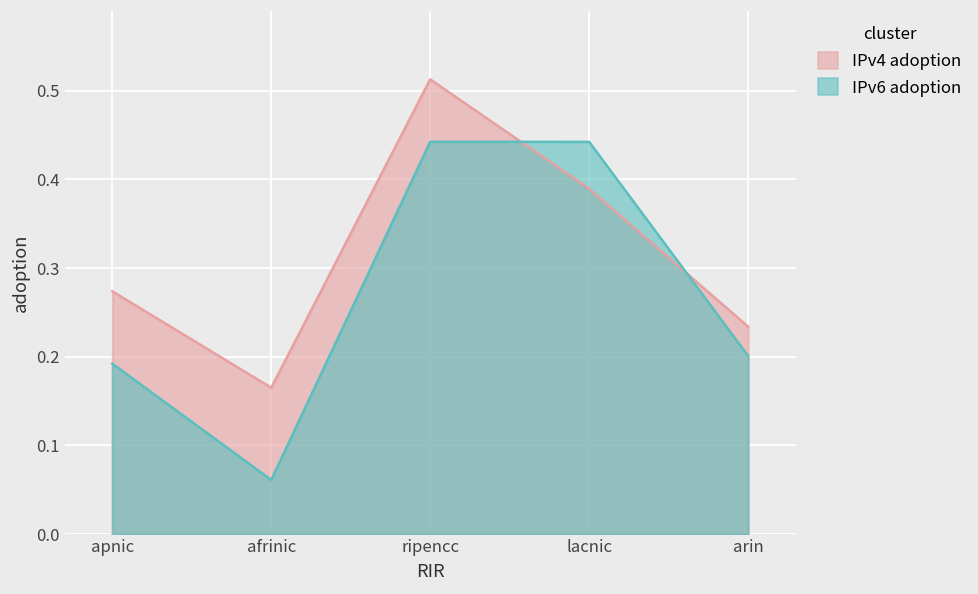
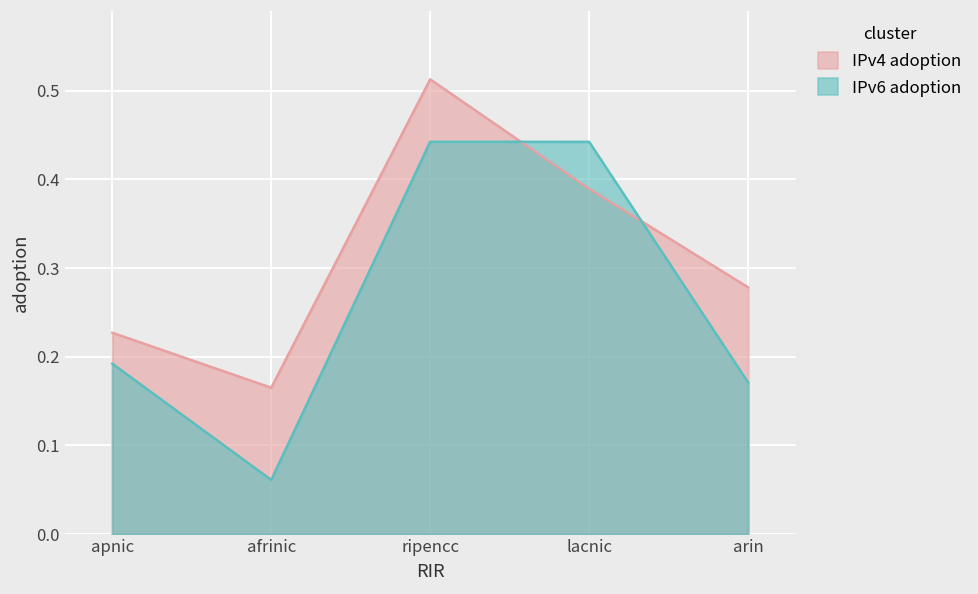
  {
    "IPv4 adoption": {
-     "apnic": 0.27,
+     "apnic": 0.23,
      "afrinic": 0.17,
      "ripencc": 0.51,
      "lacnic": 0.39,
-     "arin": 0.23
+     "arin": 0.28
    },
    "IPv6 adoption": {
      "apnic": 0.19,
      "afrinic": 0.06,
      "ripencc": 0.44,
      "lacnic": 0.44,
-     "arin": 0.20
+     "arin": 0.17
    }
  }
